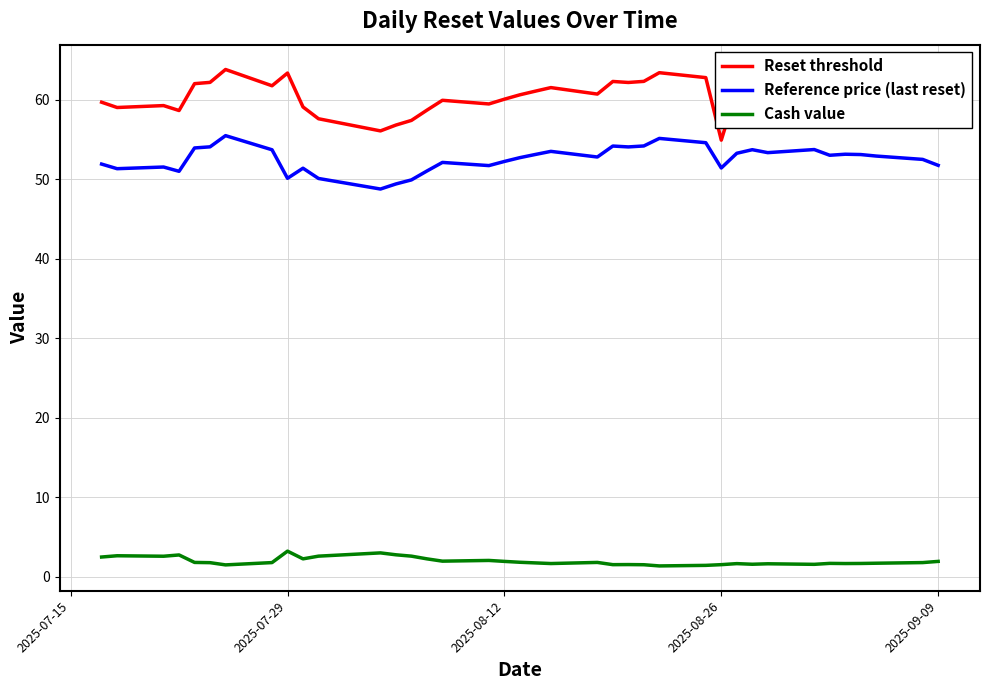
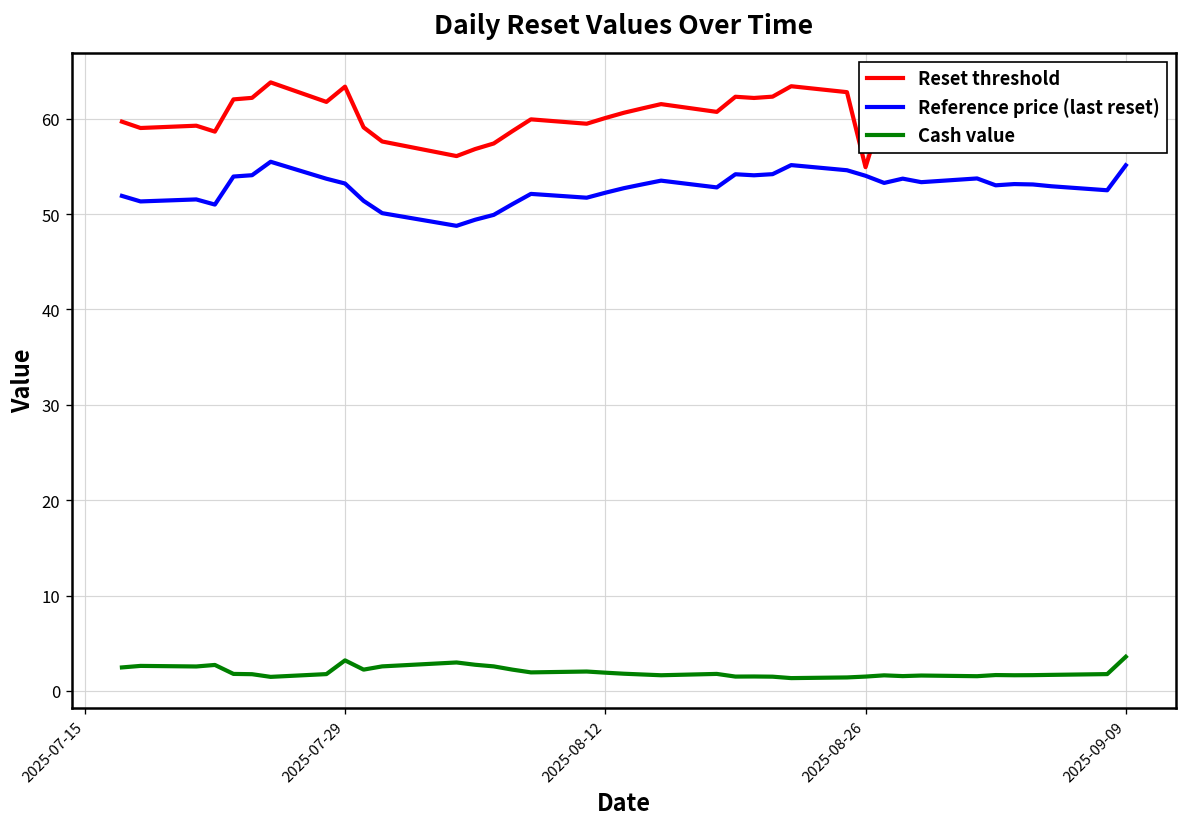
  {
    "Reset threshold": {
      "2025-07-29": 63,
      "2025-08-12": 60,
      "2025-08-26": 55
    },
    "Reference price (last reset)": {
-     "2025-07-29": 50,
+     "2025-07-29": 53,
      "2025-08-12": 52,
-     "2025-08-26": 51,
-     "2025-09-09": 52
+     "2025-08-26": 54,
+     "2025-09-09": 55
    },
    "Cash value": {
      "2025-07-29": 3,
      "2025-08-12": 2,
      "2025-08-26": 2,
-     "2025-09-09": 2
+     "2025-09-09": 4
    }
  }
